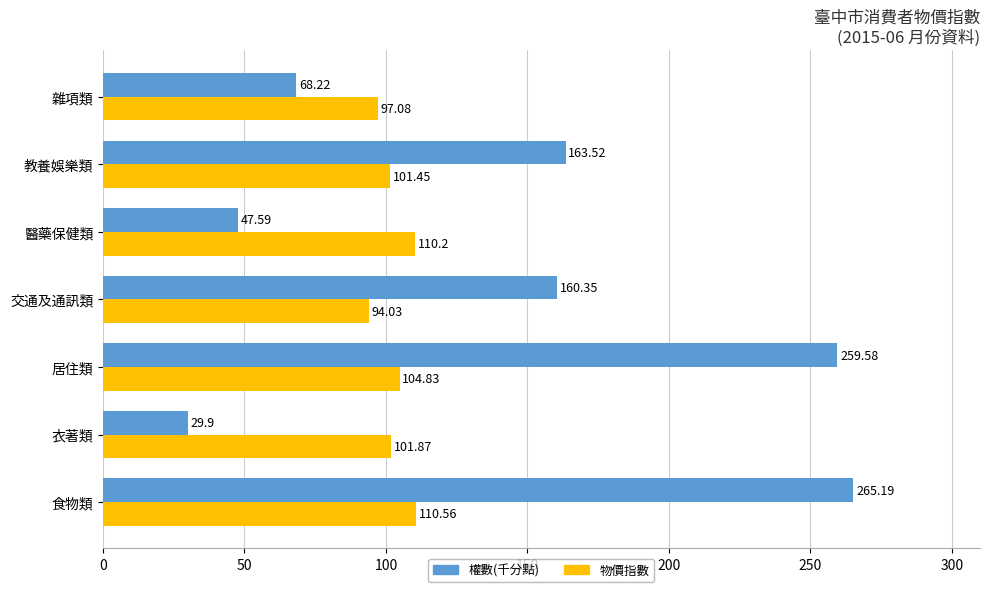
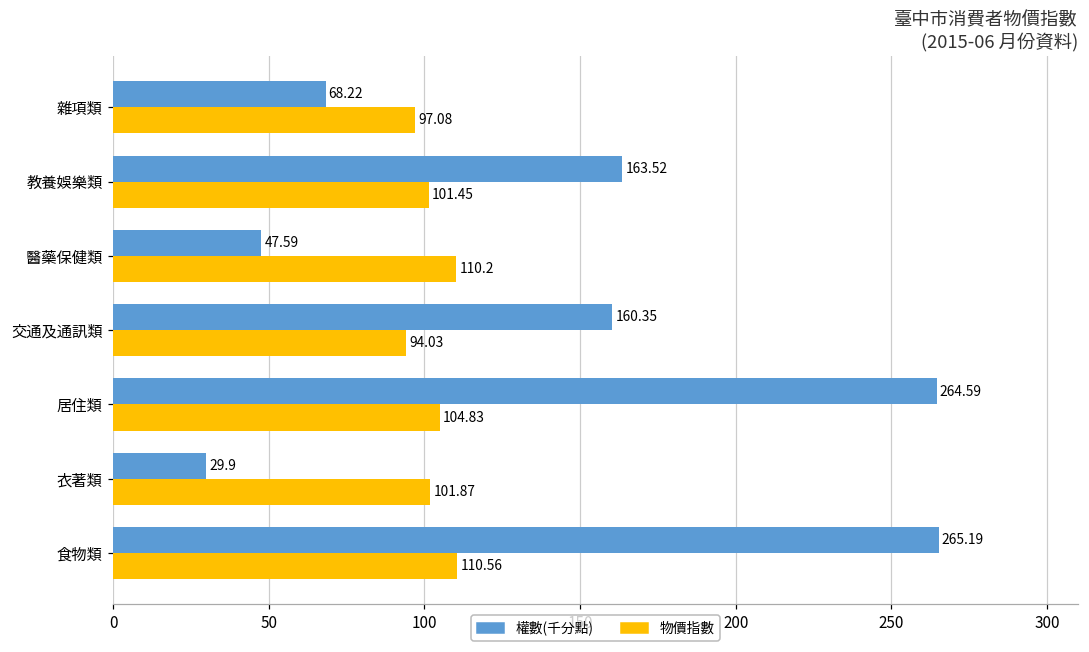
  {
    "權數(千分點)": {
      "雜項類": 68.22,
      "教養娛樂類": 163.52,
      "醫藥保健類": 47.59,
      "交通及通訊類": 160.35,
-     "居住類": 259.58,
+     "居住類": 264.59,
      "衣著類": 29.9,
      "食物類": 265.19
    },
    "物價指數": {
      "雜項類": 97.08,
      "教養娛樂類": 101.45,
      "醫藥保健類": 110.2,
      "交通及通訊類": 94.03,
      "居住類": 104.83,
      "衣著類": 101.87,
      "食物類": 110.56
    }
  }
